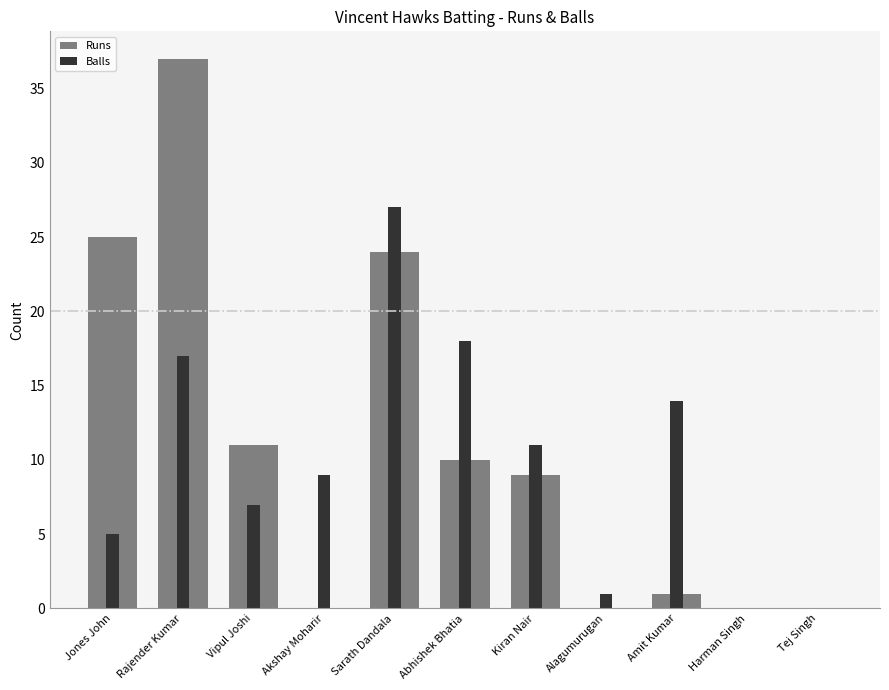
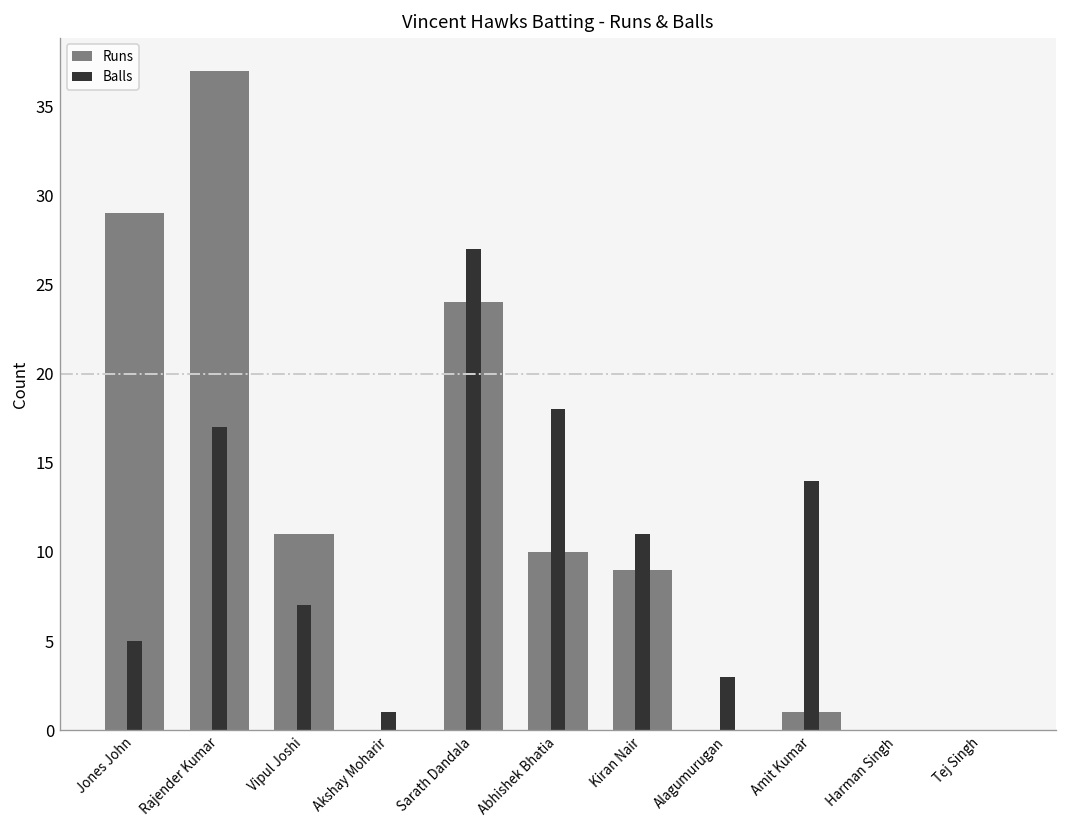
  {
    "Runs": {
-     "Jones John": 25,
+     "Jones John": 29,
      "Rajender Kumar": 37,
      "Vipul Joshi": 11,
      "Akshay Moharir": 0,
      "Alagumurugan": 0,
      "Harman Singh": 0,
      "Tej Singh": 0
    },
    "Balls": {
-     "Akshay Moharir": 9,
+     "Akshay Moharir": 1,
      "Sarath Dandala": 27,
      "Abhishek Bhatia": 18,
      "Kiran Nair": 11,
-     "Alagumurugan": 1,
+     "Alagumurugan": 3,
      "Amit Kumar": 14,
      "Harman Singh": 0,
      "Tej Singh": 0
    }
  }
